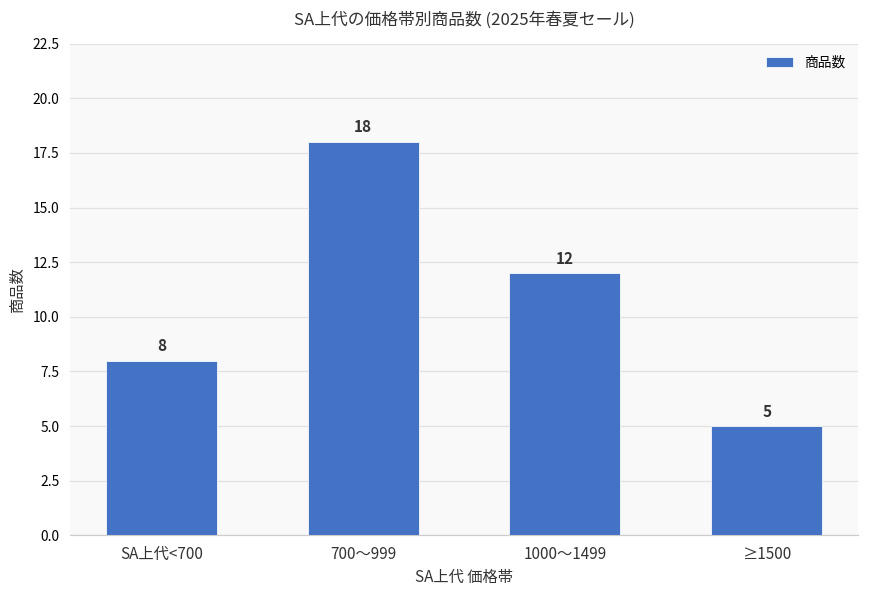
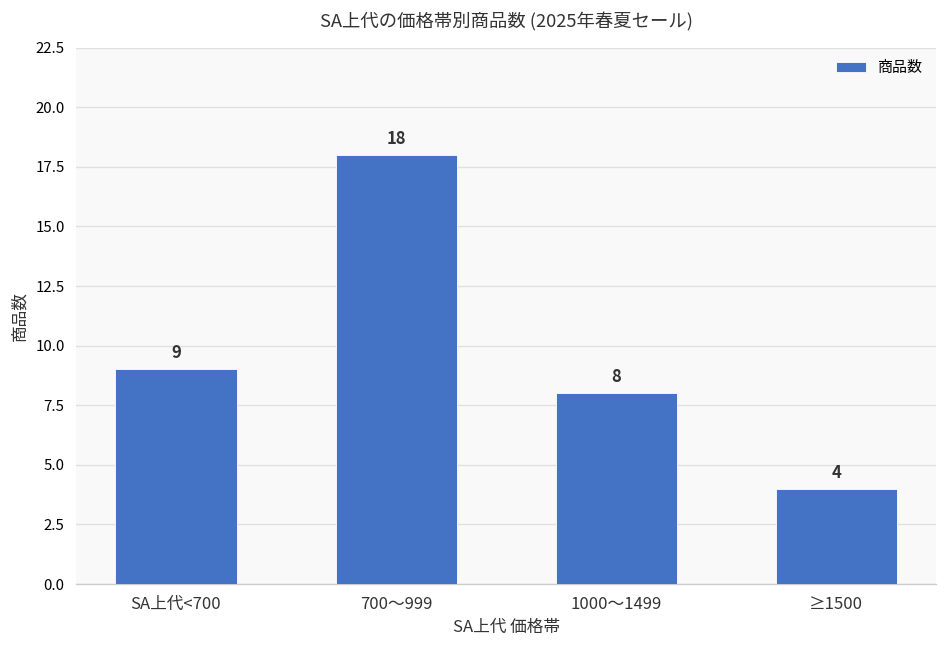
  {
-   "SA上代<700": 8,
+   "SA上代<700": 9,
    "700〜999": 18,
-   "1000〜1499": 12,
-   "≥1500": 5
+   "1000〜1499": 8,
+   "≥1500": 4
  }
